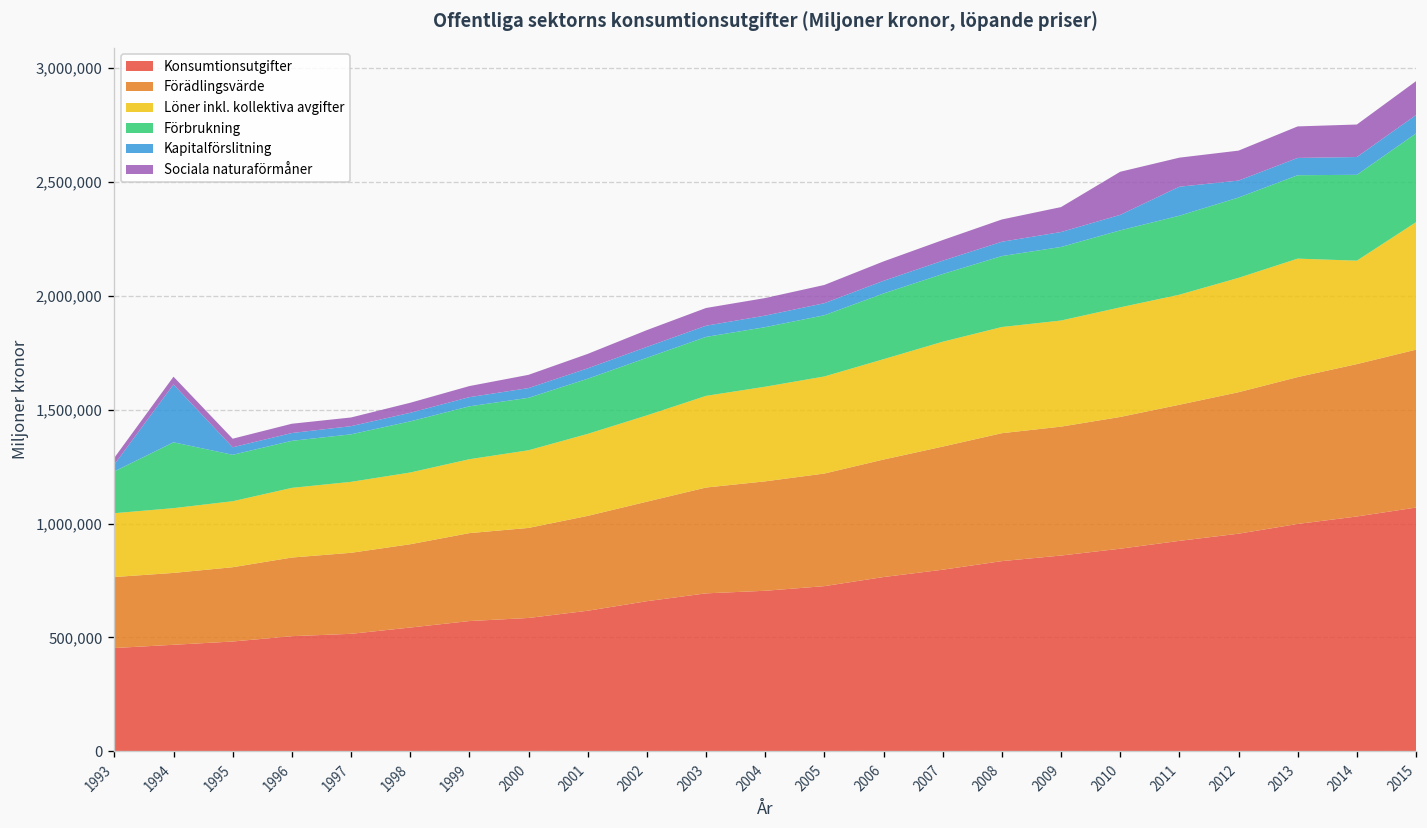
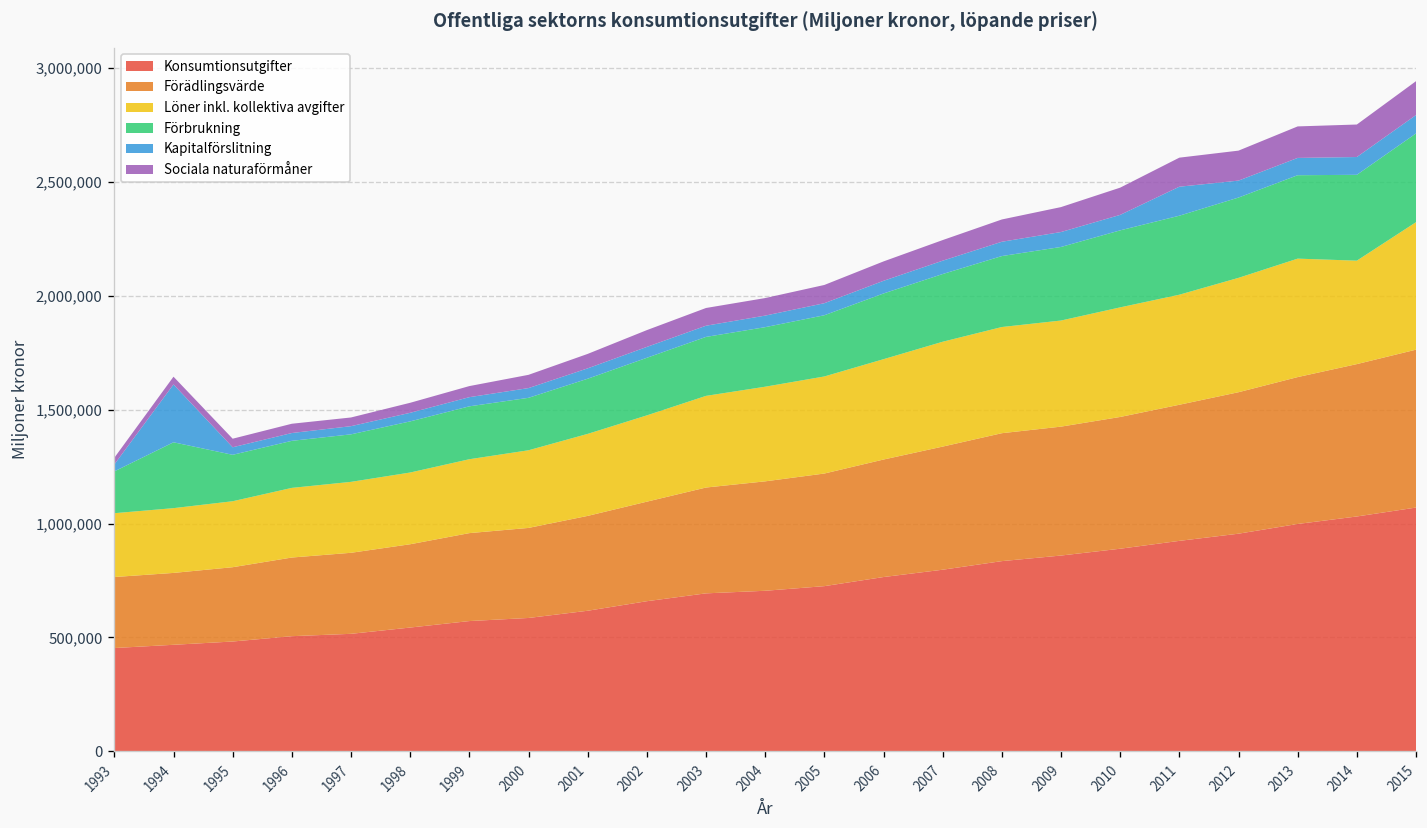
  {
    "Löner inkl. kollektiva avgifter": {
      "1993": "280,000",
      "1994": "280,000",
      "1995": "290,000",
      "1996": "310,000",
      "1997": "310,000",
      "1998": "320,000",
      "1999": "320,000",
      "2000": "340,000",
      "2001": "360,000",
      "2002": "380,000",
      "2003": "400,000",
      "2004": "420,000",
      "2005": "430,000",
      "2006": "440,000",
      "2007": "460,000",
      "2008": "470,000",
      "2009": "470,000",
      "2010": "480,000",
      "2011": "480,000",
      "2012": "500,000",
      "2013": "520,000",
      "2014": "450,000",
      "2015": "560,000"
    },
    "Förbrukning": {
      "1993": "180,000",
      "1994": "290,000",
      "1995": "200,000",
      "1996": "210,000",
      "1997": "210,000",
      "1998": "220,000",
      "1999": "230,000",
      "2000": "230,000",
      "2001": "240,000",
      "2002": "250,000",
      "2003": "260,000",
      "2004": "260,000",
      "2005": "270,000",
      "2006": "290,000",
      "2007": "300,000",
      "2008": "310,000",
      "2009": "320,000",
      "2010": "340,000",
      "2011": "350,000",
      "2012": "350,000",
      "2013": "370,000",
      "2014": "380,000",
      "2015": "390,000"
    },
    "Kapitalförslitning": {
      "1993": "30,000",
      "1994": "250,000",
      "1995": "30,000",
      "1996": "30,000",
      "1997": "40,000",
      "1998": "40,000",
      "1999": "40,000",
      "2000": "40,000",
      "2001": "50,000",
      "2002": "50,000",
      "2003": "50,000",
      "2004": "50,000",
      "2005": "50,000",
      "2006": "60,000",
      "2007": "60,000",
      "2008": "60,000",
      "2009": "70,000",
      "2010": "70,000",
      "2011": "130,000",
      "2012": "70,000",
      "2013": "80,000",
      "2014": "80,000",
      "2015": "80,000"
    },
    "Sociala naturaförmåner": {
      "1993": "30,000",
      "1994": "30,000",
      "1995": "40,000",
      "1996": "40,000",
      "1997": "40,000",
      "1998": "40,000",
      "1999": "50,000",
      "2000": "60,000",
      "2001": "60,000",
      "2002": "70,000",
      "2003": "80,000",
      "2004": "80,000",
      "2005": "80,000",
      "2006": "90,000",
      "2007": "90,000",
      "2008": "100,000",
      "2009": "110,000",
-     "2010": "190,000",
+     "2010": "120,000",
      "2011": "130,000",
      "2012": "130,000",
      "2013": "140,000",
      "2014": "140,000",
      "2015": "150,000"
    }
  }
